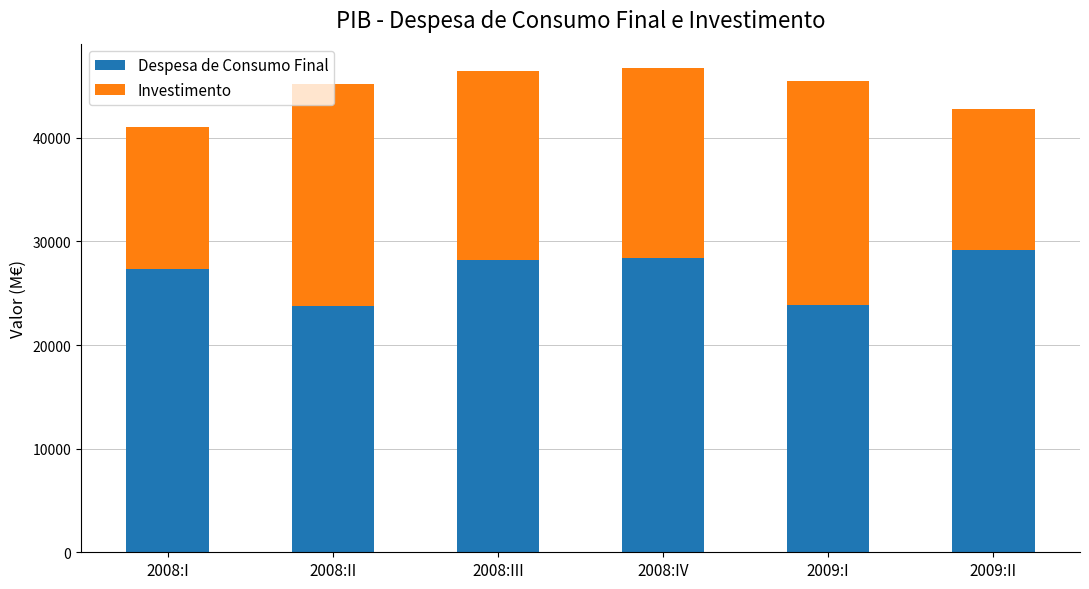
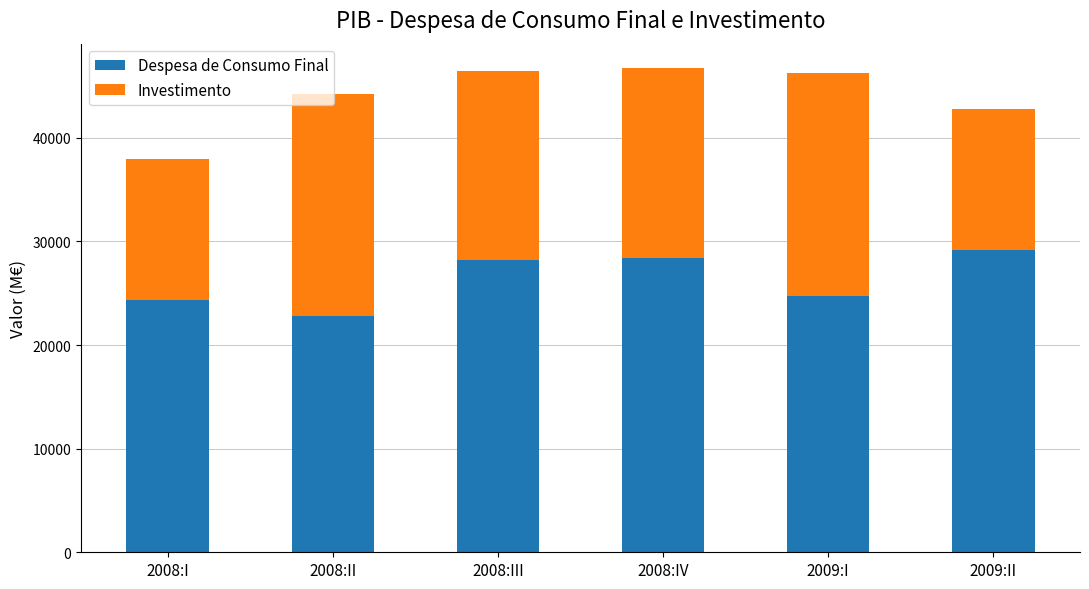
  {
    "Despesa de Consumo Final": {
-     "2008:I": 27300,
-     "2008:II": 23700,
+     "2008:I": 24300,
+     "2008:II": 22800,
      "2008:III": 28200,
      "2008:IV": 28400,
-     "2009:I": 23900,
+     "2009:I": 24700,
      "2009:II": 29100
    },
    "Investimento": {
      "2008:I": 13700,
      "2008:III": 18300,
      "2008:IV": 18400,
      "2009:I": 21600,
      "2009:II": 13700
    }
  }
